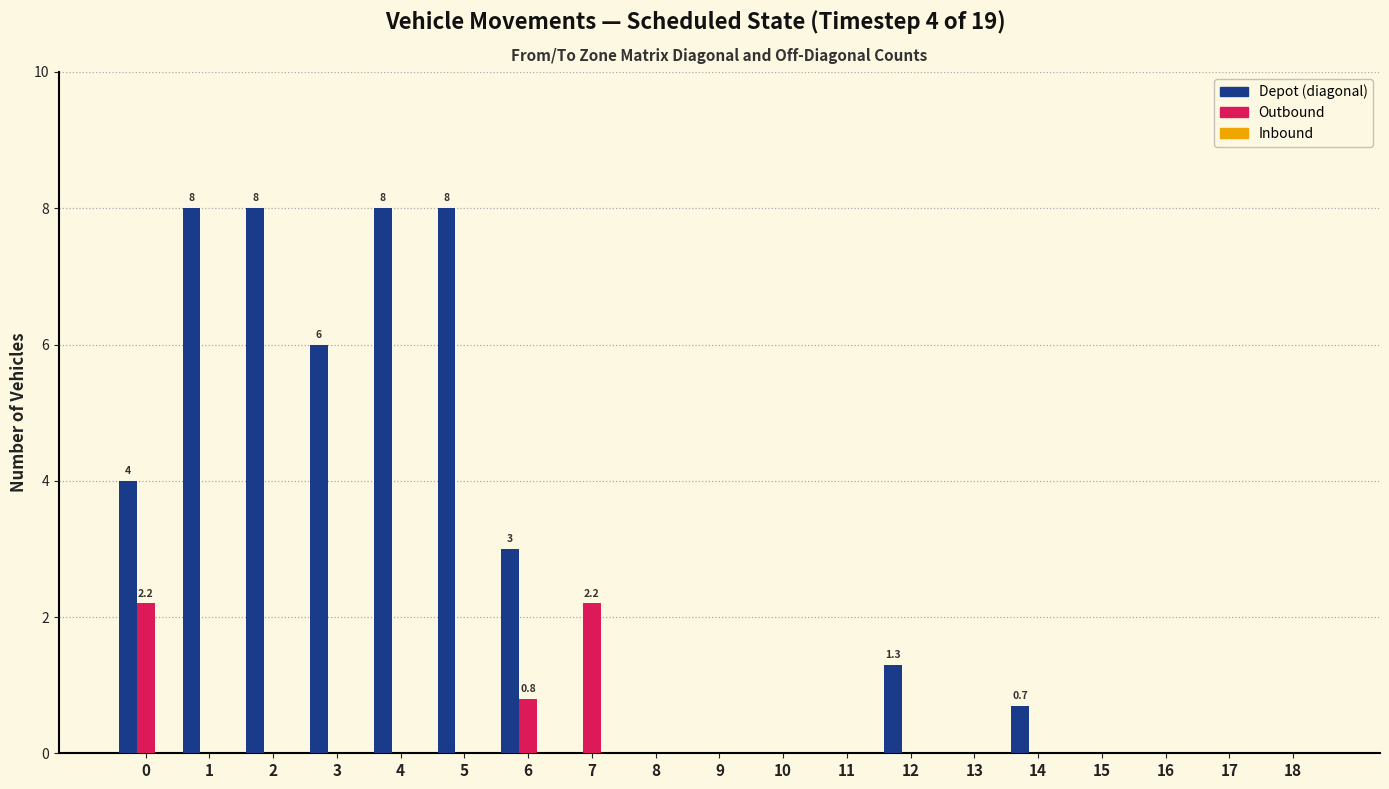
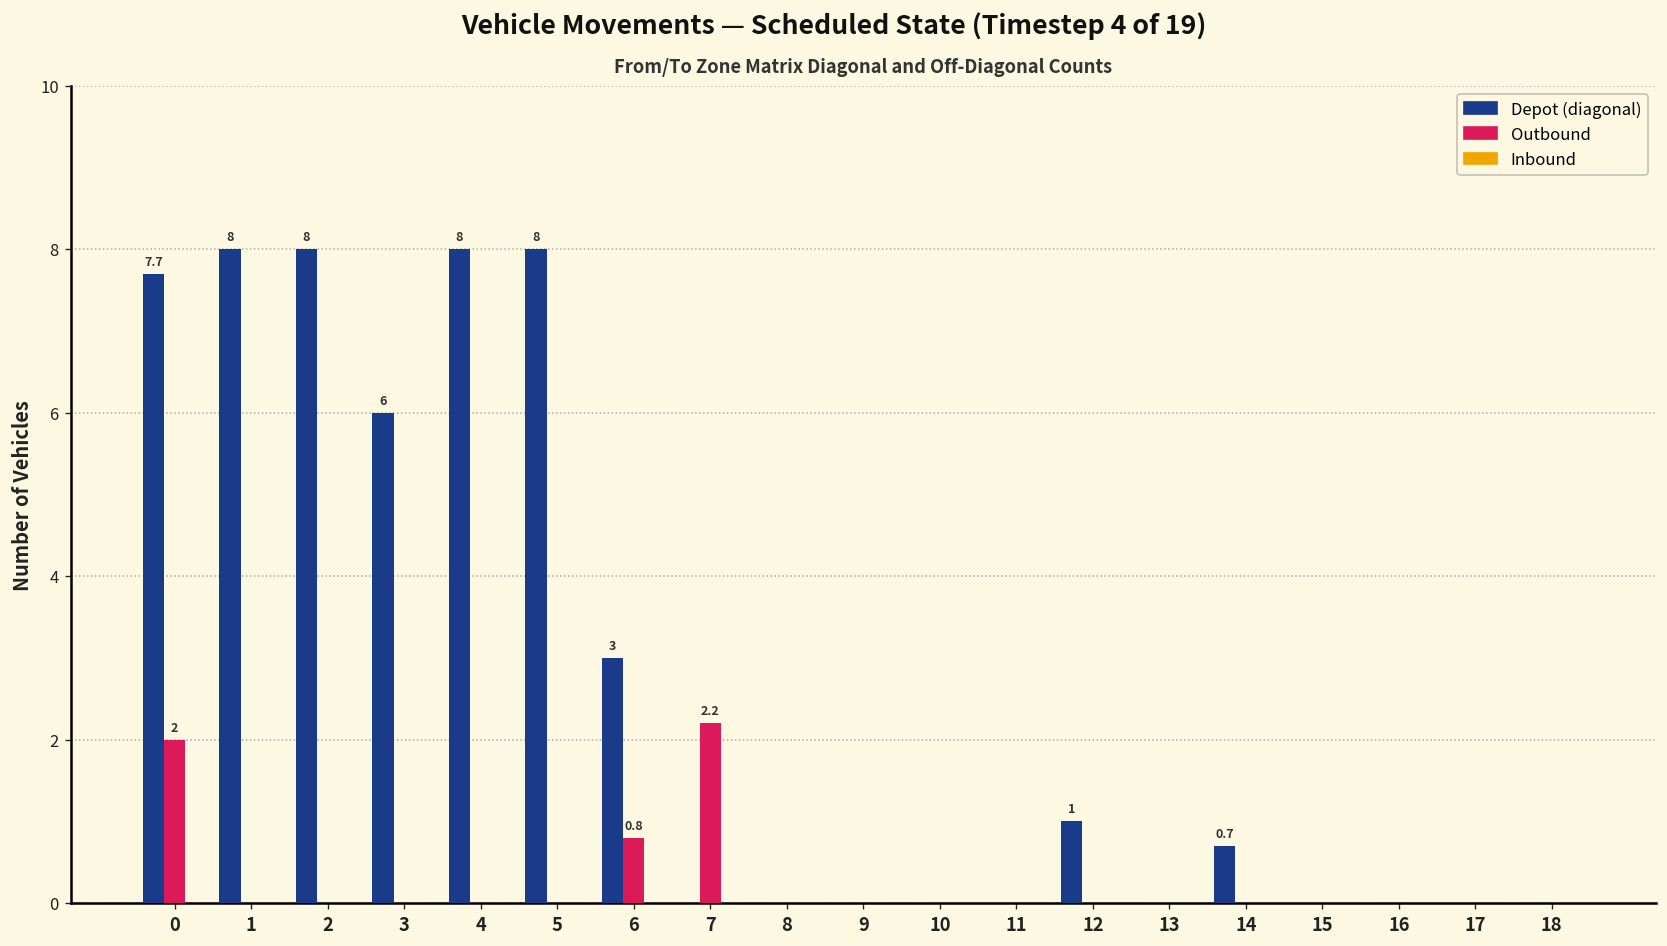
  {
    "Depot (diagonal)": {
-     "0": 4,
+     "0": 7.7,
      "1": 8,
      "2": 8,
      "3": 6,
      "4": 8,
      "5": 8,
      "6": 3,
-     "12": 1.3,
+     "12": 1,
      "14": 0.7
    },
    "Outbound": {
-     "0": 2.2,
+     "0": 2,
      "6": 0.8,
      "7": 2.2
    },
    "Inbound": {
      "0": 0.0,
      "1": 0.0,
      "2": 0.0,
      "3": 0.0,
      "4": 0.0,
      "5": 0.0,
      "6": 0.0,
      "7": 0.0,
      "8": 0.0,
      "9": 0.0,
      "10": 0.0,
      "11": 0.0,
      "12": 0.0,
      "13": 0.0,
      "14": 0.0,
      "15": 0.0,
      "16": 0.0,
      "17": 0.0,
      "18": 0.0
    }
  }
